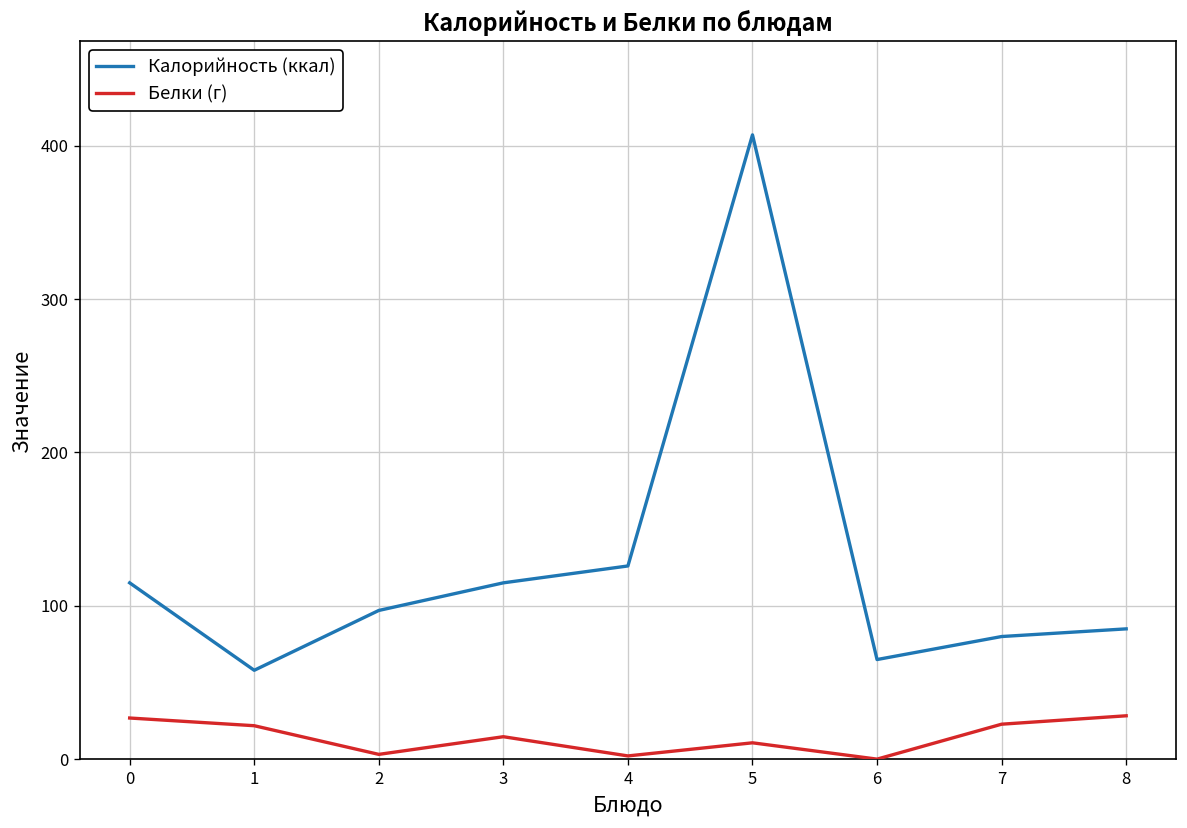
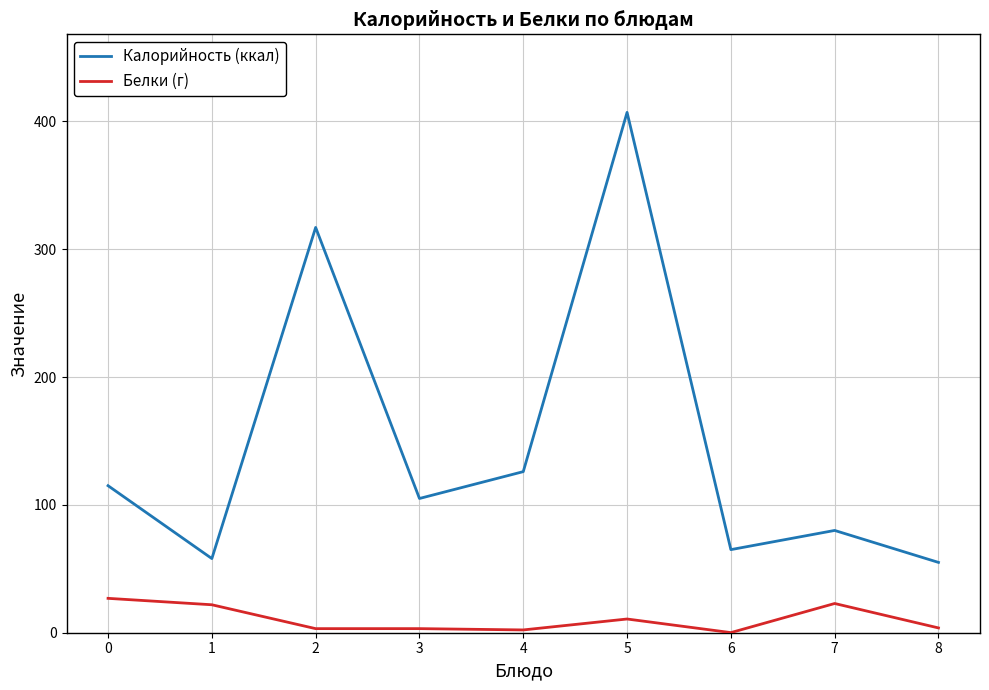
  {
    "Калорийность (ккал)": {
      "0": 115,
      "1": 58,
-     "2": 97,
-     "3": 115,
+     "2": 317,
+     "3": 105,
      "4": 126,
      "5": 407,
      "6": 65,
      "7": 80,
-     "8": 85
+     "8": 55
    },
    "Белки (г)": {
      "0": 27,
      "1": 22,
      "2": 3,
-     "3": 15,
+     "3": 3,
      "4": 2,
      "5": 11,
      "6": 0,
      "7": 23,
-     "8": 28
+     "8": 4
    }
  }
